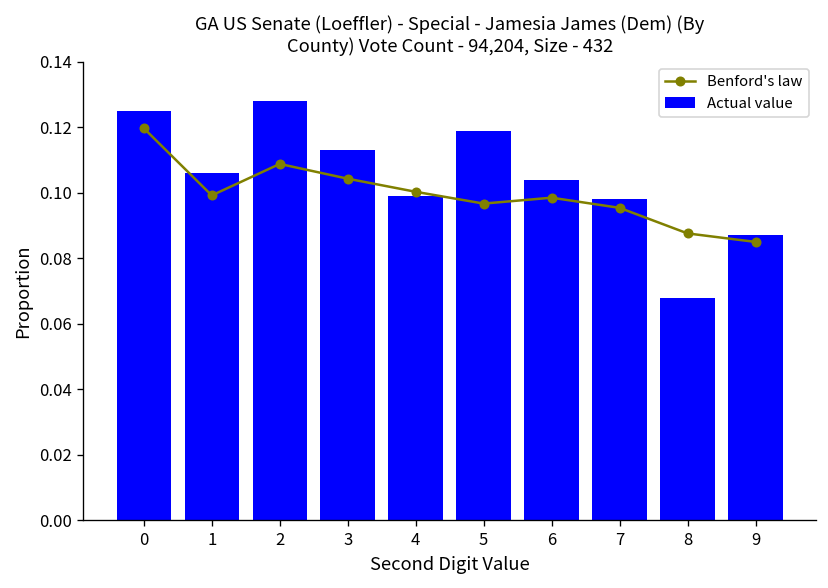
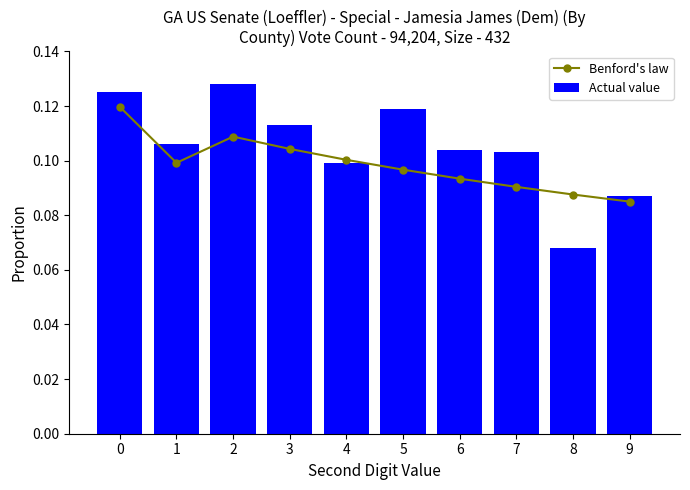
  {
    "Benford's law": {
      "0": 0.120,
      "1": 0.099,
      "2": 0.109,
      "3": 0.104,
      "4": 0.100,
      "5": 0.097,
-     "6": 0.099,
-     "7": 0.095,
+     "6": 0.093,
+     "7": 0.090,
      "8": 0.088,
      "9": 0.085
    },
    "Actual value": {
      "0": 0.125,
      "1": 0.106,
      "2": 0.128,
      "3": 0.113,
      "4": 0.099,
      "5": 0.119,
      "6": 0.104,
-     "7": 0.098,
+     "7": 0.103,
      "8": 0.068,
      "9": 0.087
    }
  }
